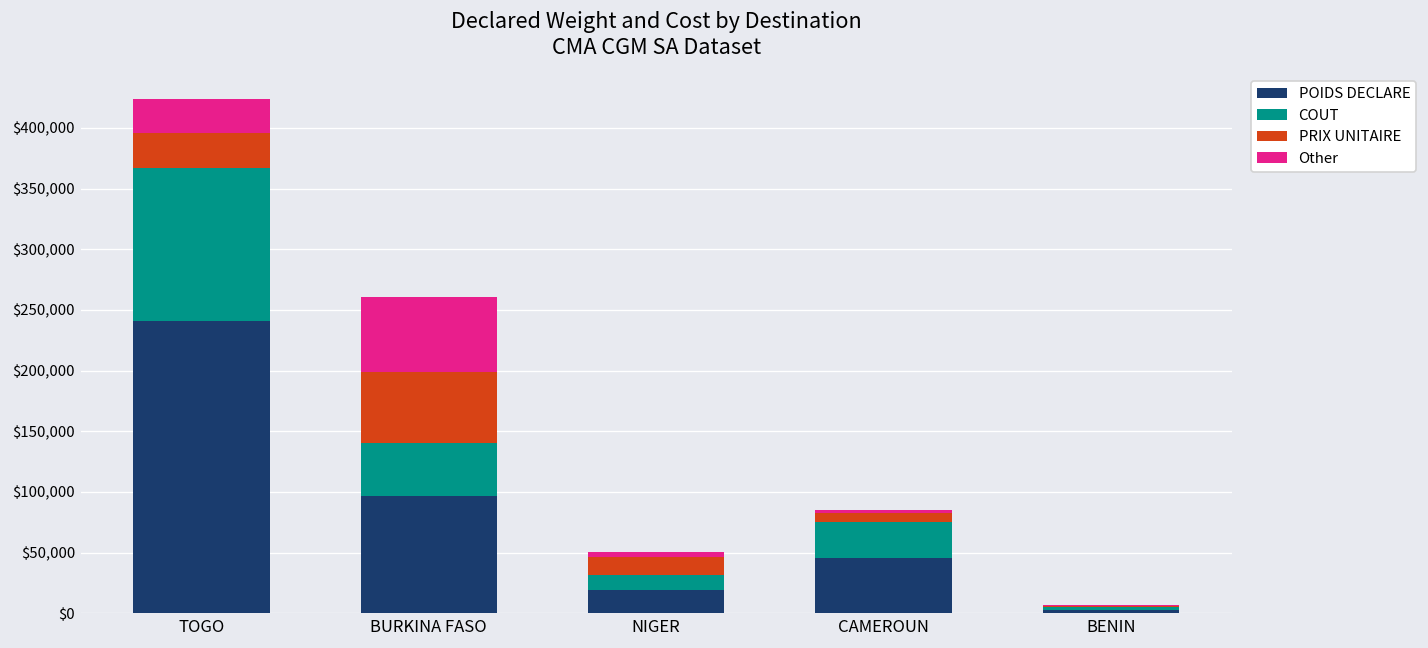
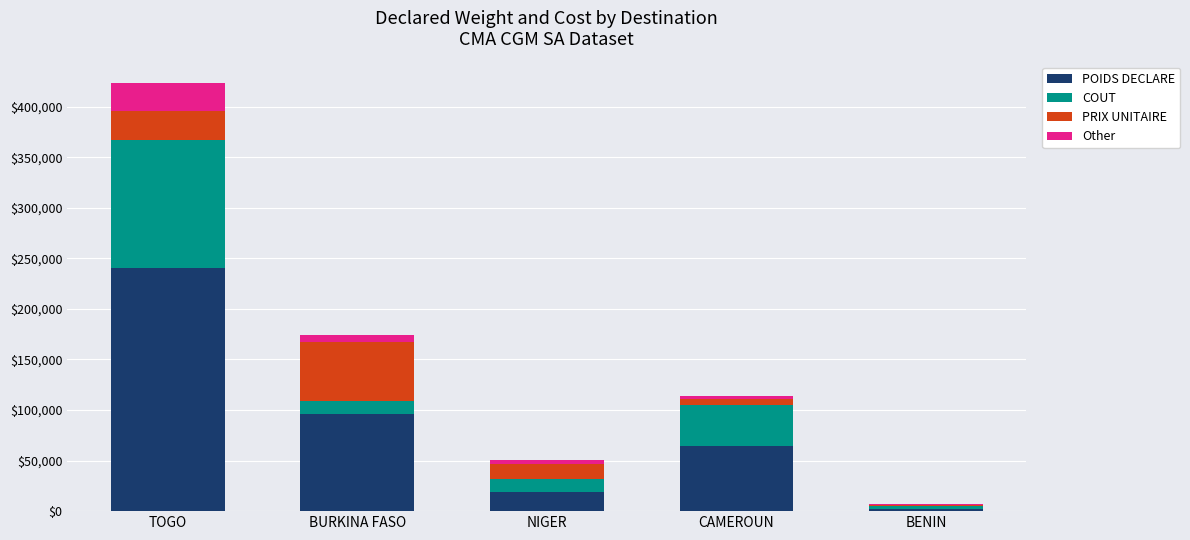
  {
    "POIDS DECLARE": {
      "TOGO": "$241,000",
      "BURKINA FASO": "$96,000",
      "NIGER": "$19,000",
-     "CAMEROUN": "$45,000",
+     "CAMEROUN": "$64,000",
      "BENIN": "$3,000"
    },
    "COUT": {
      "TOGO": "$126,000",
-     "BURKINA FASO": "$44,000",
+     "BURKINA FASO": "$13,000",
      "NIGER": "$12,000",
-     "CAMEROUN": "$30,000",
+     "CAMEROUN": "$40,000",
      "BENIN": "$3,000"
    },
    "PRIX UNITAIRE": {
      "TOGO": "$29,000",
      "BURKINA FASO": "$58,000",
      "NIGER": "$15,000",
      "CAMEROUN": "$7,000"
    },
    "Other": {
      "TOGO": "$28,000",
-     "BURKINA FASO": "$62,000",
+     "BURKINA FASO": "$7,000",
      "NIGER": "$4,000"
    }
  }
